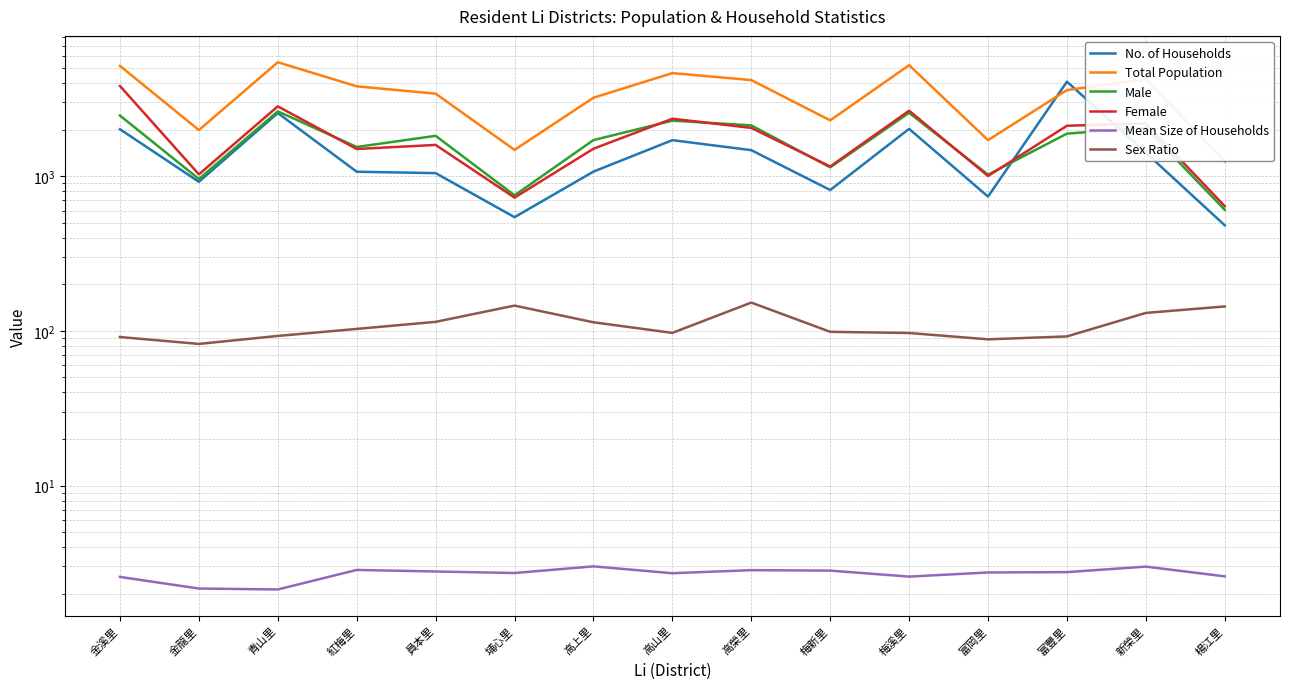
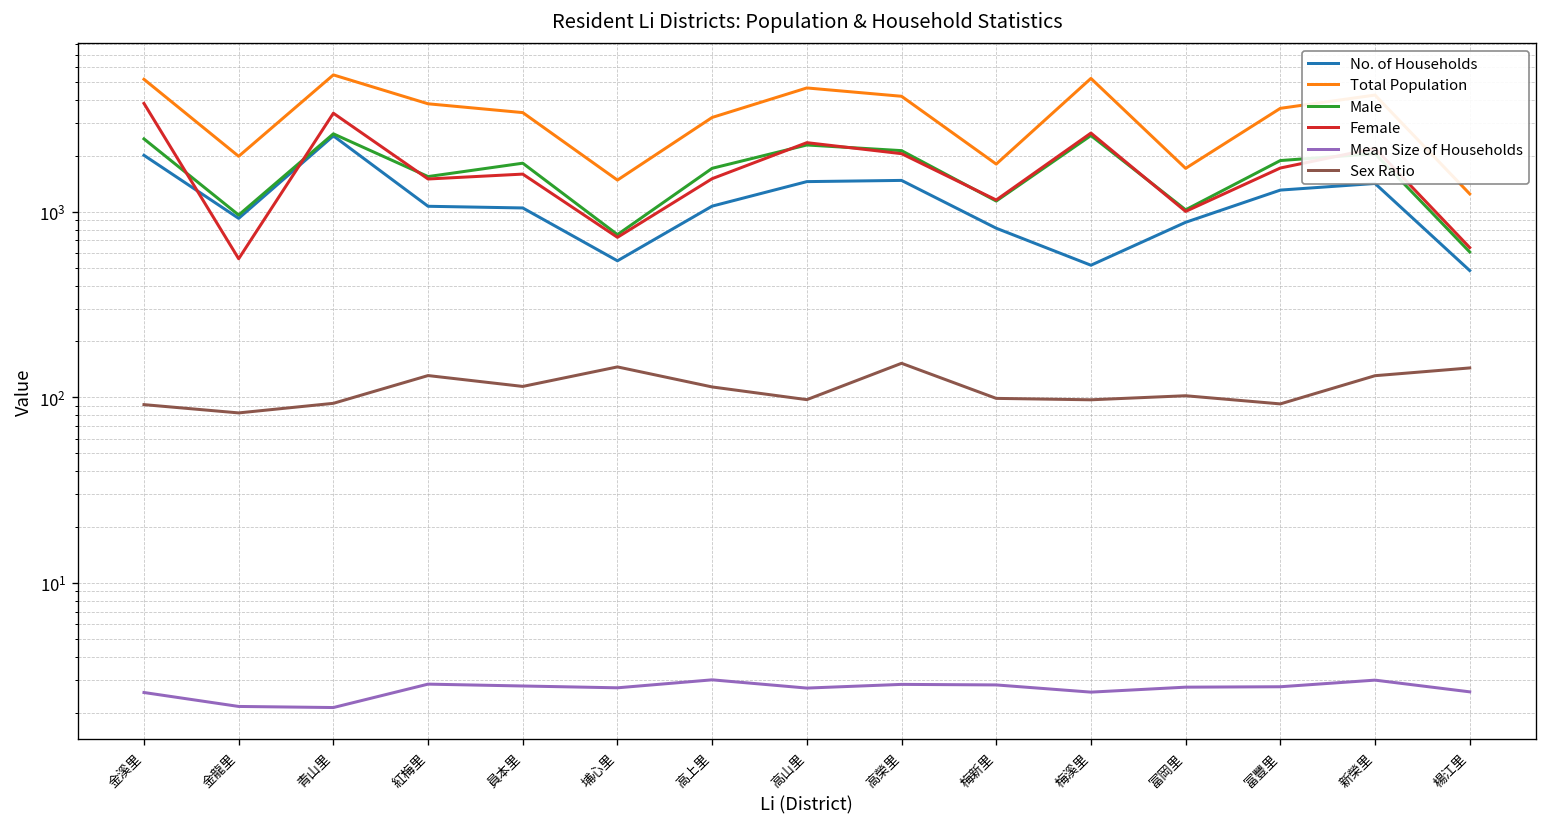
  {
    "No. of Households": {
      "金溪里": 2000,
      "金龍里": 900,
      "紅梅里": 1100,
      "員本里": 1000,
      "埔心里": 540,
      "高上里": 1100,
-     "高山里": 1700,
+     "高山里": 1500,
      "高榮里": 1500,
      "梅新里": 800,
-     "梅溪里": 2000,
-     "富岡里": 700,
-     "富豐里": 4100,
+     "梅溪里": 520,
+     "富岡里": 900,
+     "富豐里": 1300,
      "楊江里": 480
    },
    "Total Population": {
      "金溪里": 5200,
      "金龍里": 2000,
      "青山里": 5500,
      "紅梅里": 3800,
      "員本里": 3400,
      "埔心里": 1500,
      "高上里": 3200,
      "高山里": 4600,
      "高榮里": 4200,
-     "梅新里": 2300,
+     "梅新里": 1800,
      "梅溪里": 5200,
      "富岡里": 1700,
      "富豐里": 3600
    },
    "Male": {
      "金溪里": 2500,
      "金龍里": 1000,
      "員本里": 1800,
      "高上里": 1700,
      "富豐里": 1900,
      "楊江里": 610
    },
    "Female": {
      "金溪里": 3800,
-     "金龍里": 1000,
-     "青山里": 2800,
+     "金龍里": 560,
+     "青山里": 3400,
      "員本里": 1600,
      "高上里": 1500,
-     "富豐里": 2100,
+     "富豐里": 1700,
      "楊江里": 640
    },
    "Mean Size of Households": {
      "金溪里": 2.6,
      "金龍里": 2.2,
      "青山里": 2.1,
      "紅梅里": 2.8,
      "員本里": 2.8,
      "埔心里": 2.7,
      "高上里": 3,
      "高山里": 2.7,
      "高榮里": 2.8,
      "梅新里": 2.8,
      "梅溪里": 2.6,
      "富岡里": 2.7,
      "富豐里": 2.8,
      "新榮里": 3,
      "楊江里": 2.6
    },
    "Sex Ratio": {
      "金溪里": 90,
      "金龍里": 80,
      "青山里": 90,
-     "紅梅里": 100,
+     "紅梅里": 130,
      "員本里": 110,
      "埔心里": 150,
      "高上里": 110,
      "高山里": 100,
      "高榮里": 150,
      "梅新里": 100,
      "梅溪里": 100,
-     "富岡里": 90,
+     "富岡里": 100,
      "富豐里": 90,
      "新榮里": 130,
      "楊江里": 140
    }
  }
